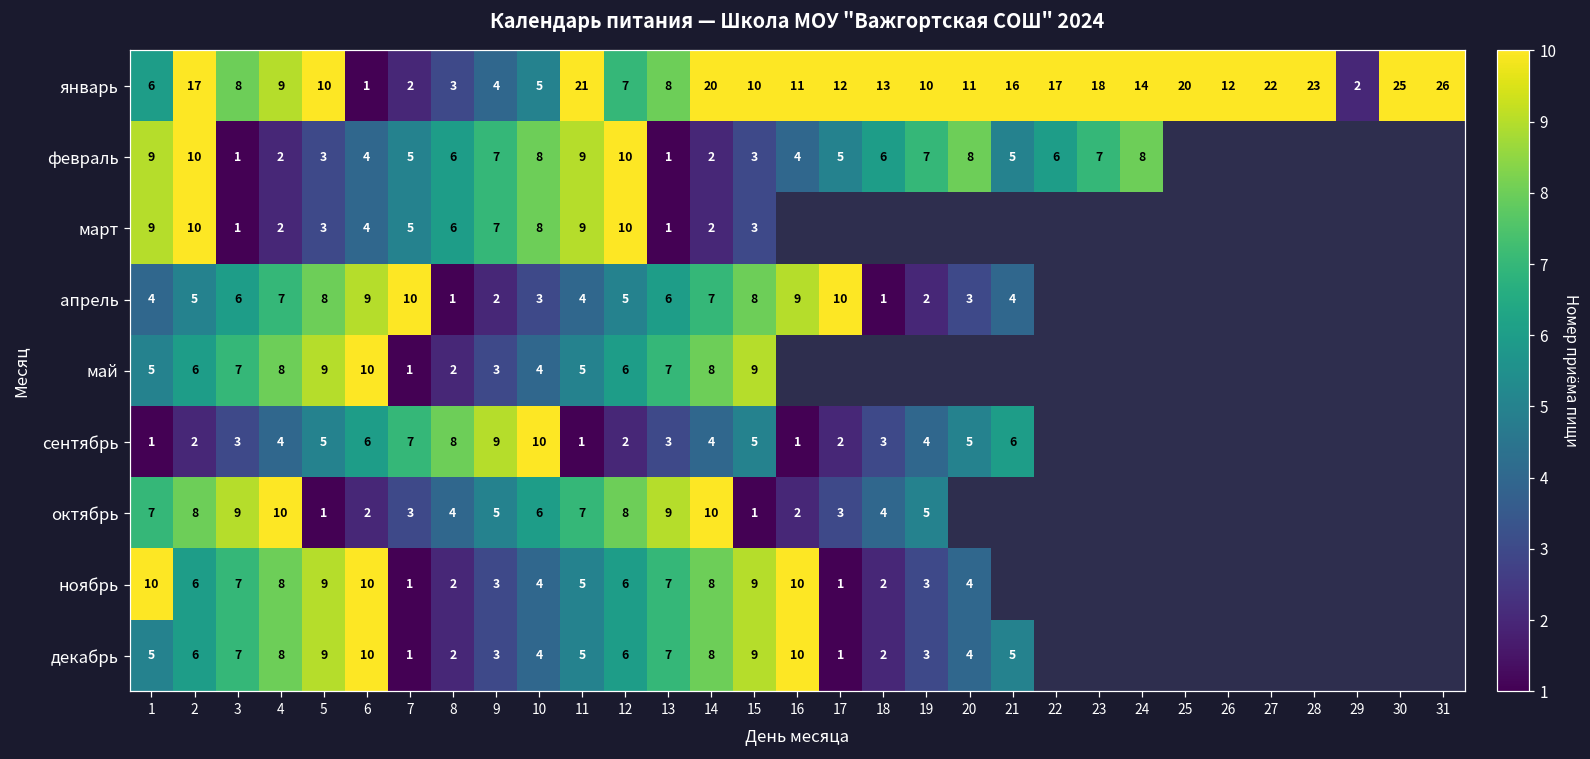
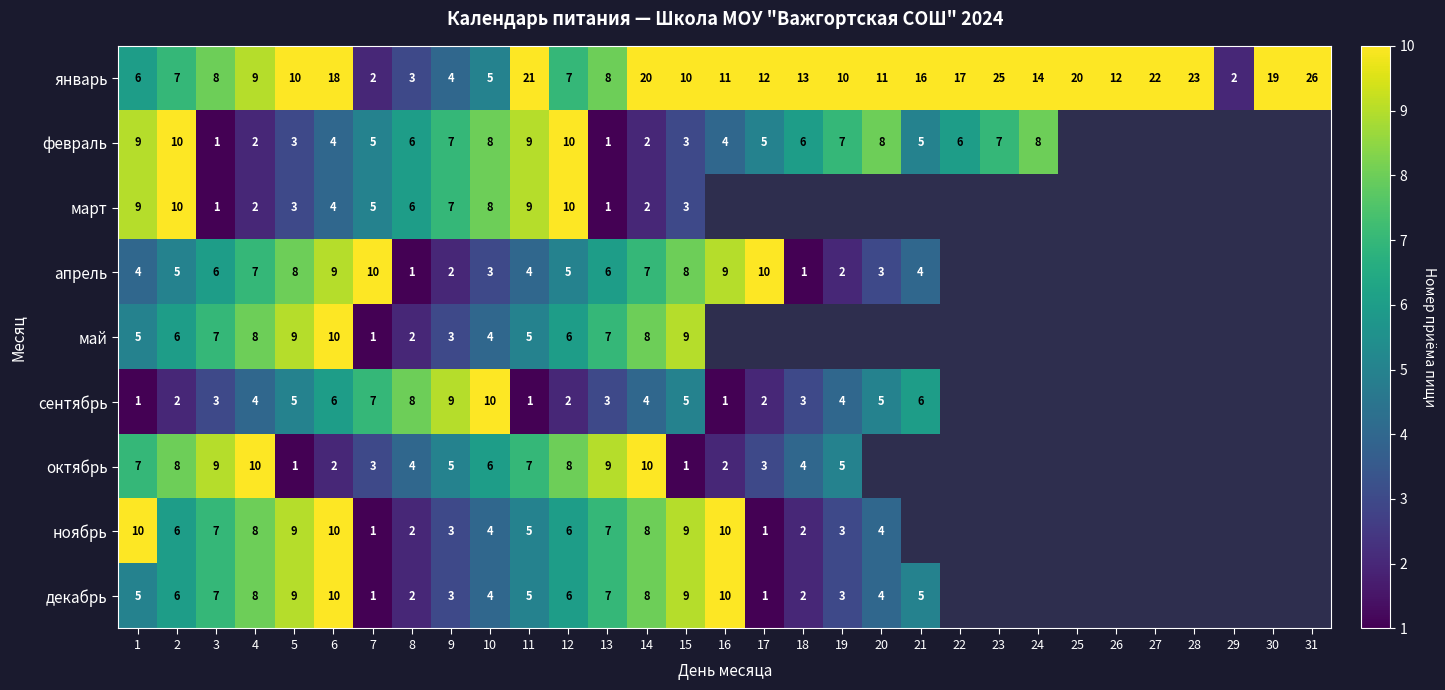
  {
    "январь": {
      "1": 6,
-     "2": 17,
+     "2": 7,
      "3": 8,
      "4": 9,
      "5": 10,
-     "6": 1,
+     "6": 18,
      "7": 2,
      "8": 3,
      "9": 4,
      "10": 5,
      "11": 21,
      "12": 7,
      "13": 8,
      "14": 20,
      "15": 10,
      "16": 11,
      "17": 12,
      "18": 13,
      "19": 10,
      "20": 11,
      "21": 16,
      "22": 17,
-     "23": 18,
+     "23": 25,
      "24": 14,
      "25": 20,
      "26": 12,
      "27": 22,
      "28": 23,
      "29": 2,
-     "30": 25,
+     "30": 19,
      "31": 26
    },
    "февраль": {
      "1": 9,
      "2": 10,
      "3": 1,
      "4": 2,
      "5": 3,
      "6": 4,
      "7": 5,
      "8": 6,
      "9": 7,
      "10": 8,
      "11": 9,
      "12": 10,
      "13": 1,
      "14": 2,
      "15": 3,
      "16": 4,
      "17": 5,
      "18": 6,
      "19": 7,
      "20": 8,
      "21": 5,
      "22": 6,
      "23": 7,
      "24": 8
    },
    "март": {
      "1": 9,
      "2": 10,
      "3": 1,
      "4": 2,
      "5": 3,
      "6": 4,
      "7": 5,
      "8": 6,
      "9": 7,
      "10": 8,
      "11": 9,
      "12": 10,
      "13": 1,
      "14": 2,
      "15": 3
    },
    "апрель": {
      "1": 4,
      "2": 5,
      "3": 6,
      "4": 7,
      "5": 8,
      "6": 9,
      "7": 10,
      "8": 1,
      "9": 2,
      "10": 3,
      "11": 4,
      "12": 5,
      "13": 6,
      "14": 7,
      "15": 8,
      "16": 9,
      "17": 10,
      "18": 1,
      "19": 2,
      "20": 3,
      "21": 4
    },
    "май": {
      "1": 5,
      "2": 6,
      "3": 7,
      "4": 8,
      "5": 9,
      "6": 10,
      "7": 1,
      "8": 2,
      "9": 3,
      "10": 4,
      "11": 5,
      "12": 6,
      "13": 7,
      "14": 8,
      "15": 9
    },
    "сентябрь": {
      "1": 1,
      "2": 2,
      "3": 3,
      "4": 4,
      "5": 5,
      "6": 6,
      "7": 7,
      "8": 8,
      "9": 9,
      "10": 10,
      "11": 1,
      "12": 2,
      "13": 3,
      "14": 4,
      "15": 5,
      "16": 1,
      "17": 2,
      "18": 3,
      "19": 4,
      "20": 5,
      "21": 6
    },
    "октябрь": {
      "1": 7,
      "2": 8,
      "3": 9,
      "4": 10,
      "5": 1,
      "6": 2,
      "7": 3,
      "8": 4,
      "9": 5,
      "10": 6,
      "11": 7,
      "12": 8,
      "13": 9,
      "14": 10,
      "15": 1,
      "16": 2,
      "17": 3,
      "18": 4,
      "19": 5
    },
    "ноябрь": {
      "1": 10,
      "2": 6,
      "3": 7,
      "4": 8,
      "5": 9,
      "6": 10,
      "7": 1,
      "8": 2,
      "9": 3,
      "10": 4,
      "11": 5,
      "12": 6,
      "13": 7,
      "14": 8,
      "15": 9,
      "16": 10,
      "17": 1,
      "18": 2,
      "19": 3,
      "20": 4
    },
    "декабрь": {
      "1": 5,
      "2": 6,
      "3": 7,
      "4": 8,
      "5": 9,
      "6": 10,
      "7": 1,
      "8": 2,
      "9": 3,
      "10": 4,
      "11": 5,
      "12": 6,
      "13": 7,
      "14": 8,
      "15": 9,
      "16": 10,
      "17": 1,
      "18": 2,
      "19": 3,
      "20": 4,
      "21": 5
    }
  }
